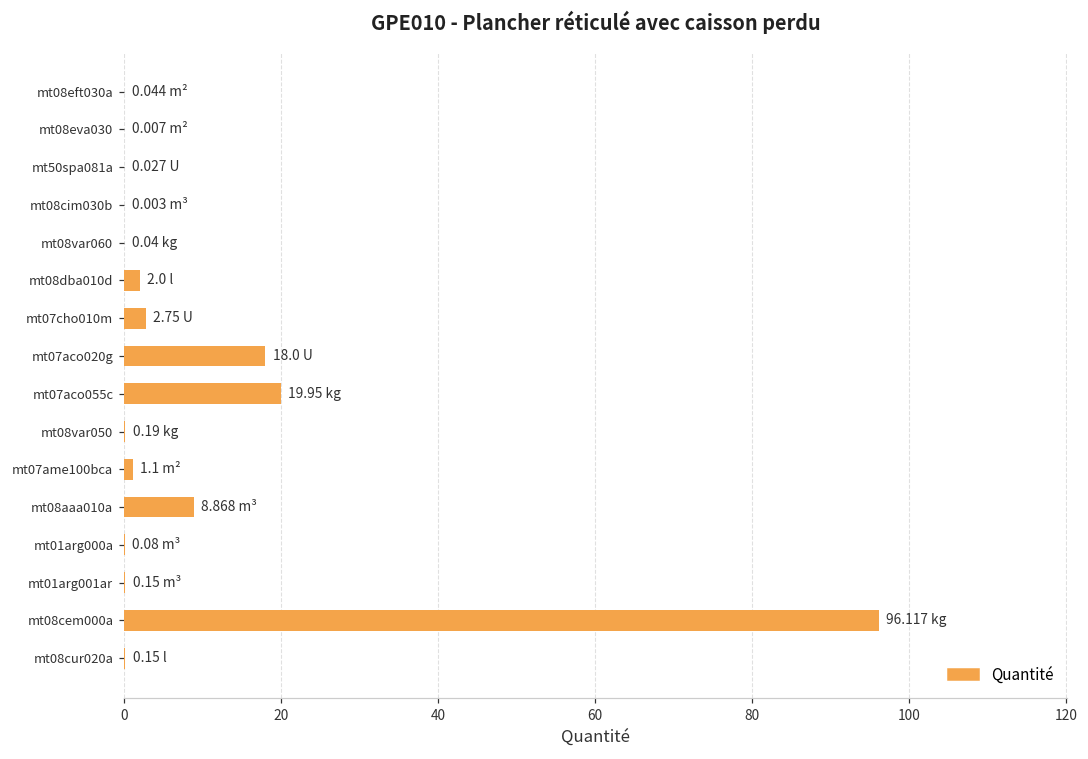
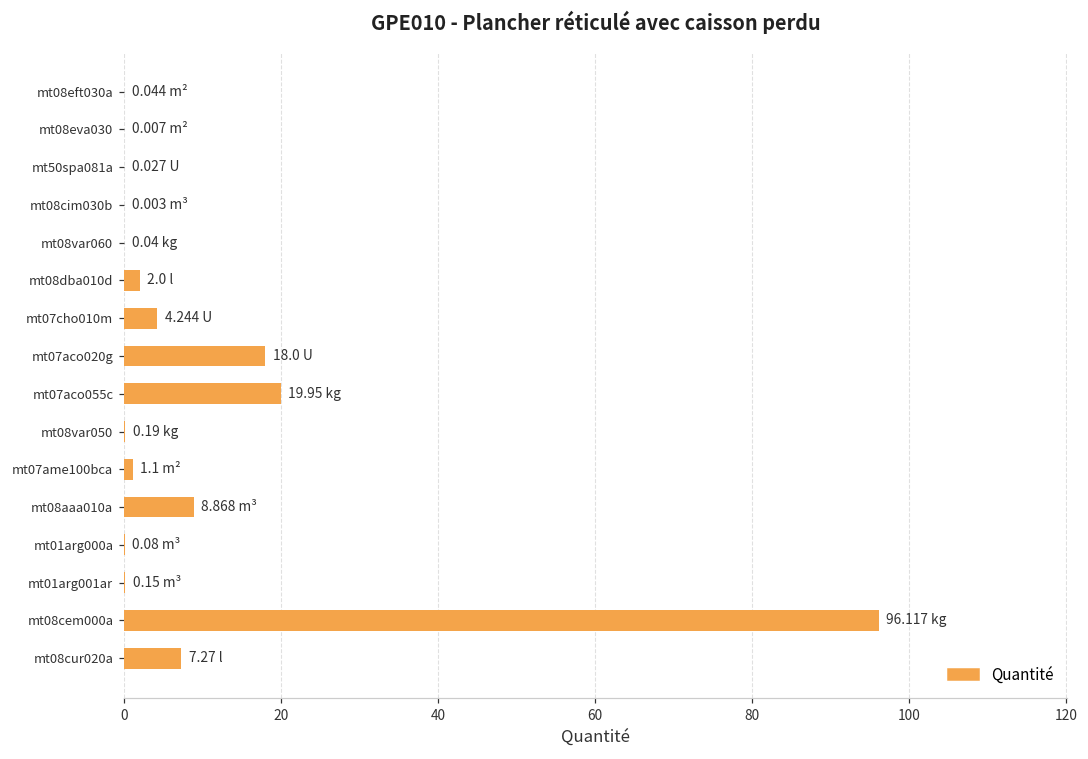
  {
    "mt08eft030a": 0.044,
    "mt08eva030": 0.007,
    "mt50spa081a": 0.027,
    "mt08cim030b": 0.003,
    "mt08var060": 0.04,
    "mt08dba010d": 2.0,
-   "mt07cho010m": 2.75,
+   "mt07cho010m": 4.244,
    "mt07aco020g": 18.0,
    "mt07aco055c": 19.95,
    "mt08var050": 0.19,
    "mt07ame100bca": 1.1,
    "mt08aaa010a": 8.868,
    "mt01arg000a": 0.08,
    "mt01arg001ar": 0.15,
    "mt08cem000a": 96.117,
-   "mt08cur020a": 0.15
+   "mt08cur020a": 7.27
  }
